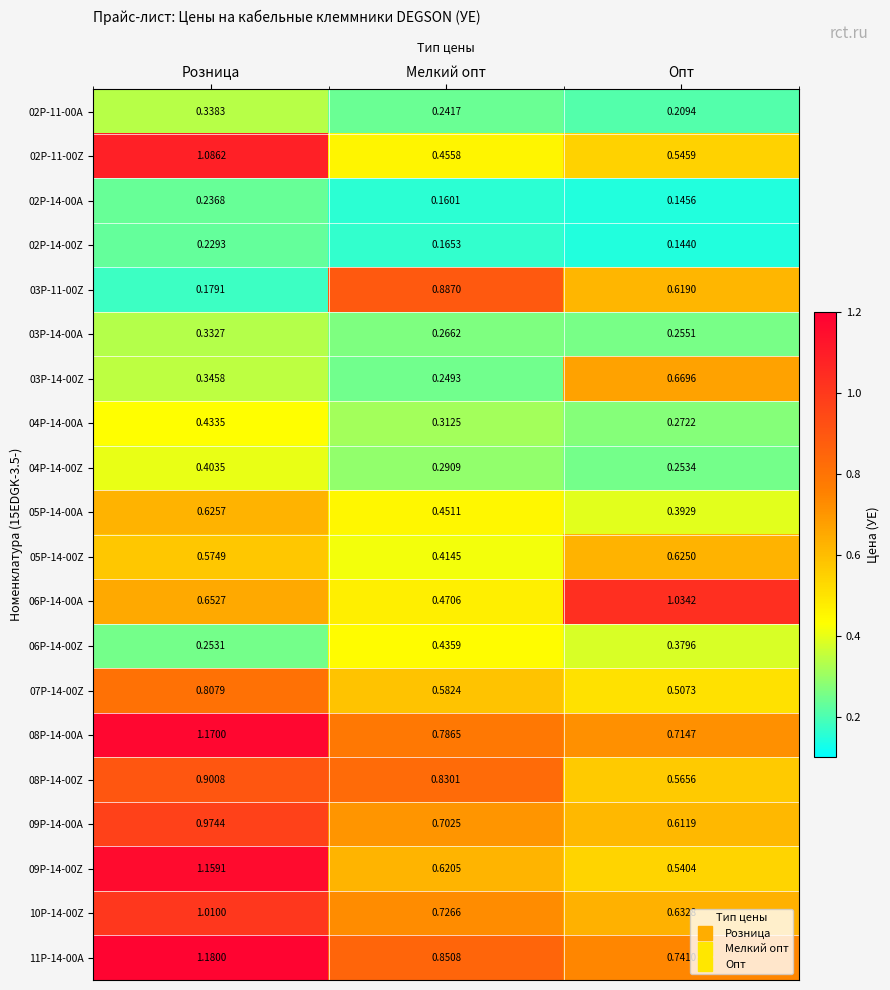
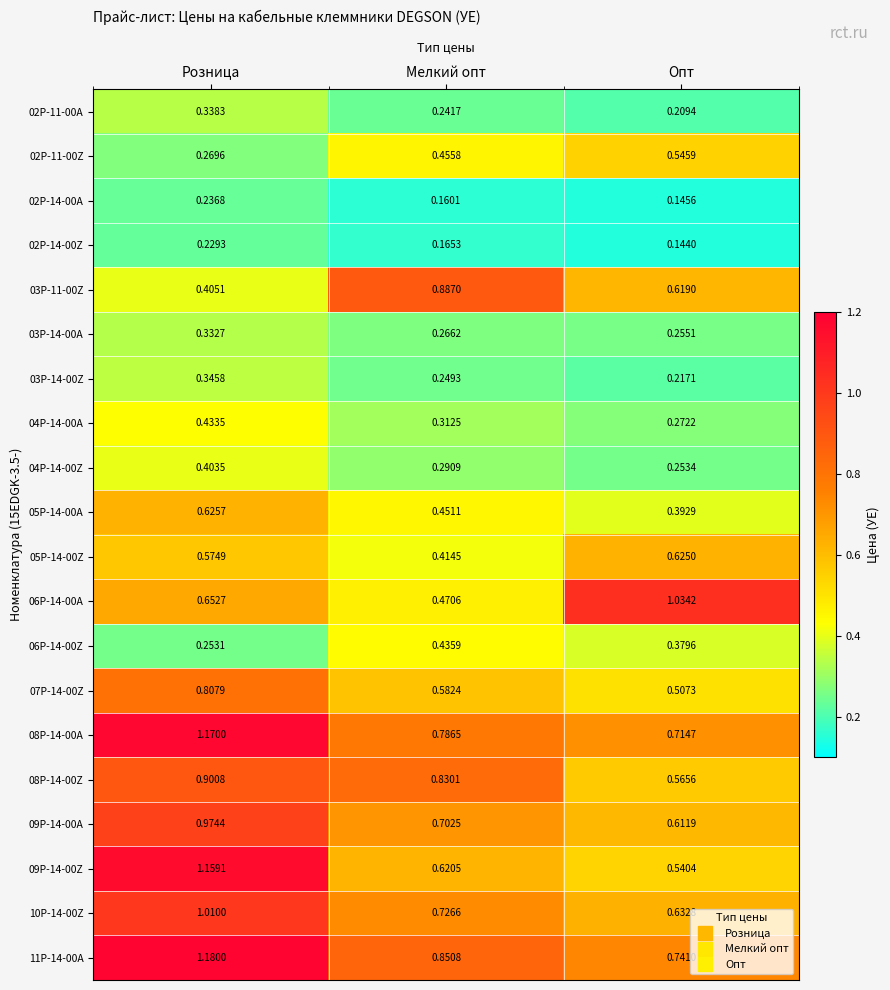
  {
    "02P-11-00A": {
      "Розница": 0.3383,
      "Мелкий опт": 0.2417,
      "Опт": 0.2094
    },
    "02P-11-00Z": {
-     "Розница": 1.0862,
+     "Розница": 0.2696,
      "Мелкий опт": 0.4558,
      "Опт": 0.5459
    },
    "02P-14-00A": {
      "Розница": 0.2368,
      "Мелкий опт": 0.1601,
      "Опт": 0.1456
    },
    "02P-14-00Z": {
      "Розница": 0.2293,
      "Мелкий опт": 0.1653,
      "Опт": 0.1440
    },
    "03P-11-00Z": {
-     "Розница": 0.1791,
+     "Розница": 0.4051,
      "Мелкий опт": 0.8870,
      "Опт": 0.6190
    },
    "03P-14-00A": {
      "Розница": 0.3327,
      "Мелкий опт": 0.2662,
      "Опт": 0.2551
    },
    "03P-14-00Z": {
      "Розница": 0.3458,
      "Мелкий опт": 0.2493,
-     "Опт": 0.6696
+     "Опт": 0.2171
    },
    "04P-14-00A": {
      "Розница": 0.4335,
      "Мелкий опт": 0.3125,
      "Опт": 0.2722
    },
    "04P-14-00Z": {
      "Розница": 0.4035,
      "Мелкий опт": 0.2909,
      "Опт": 0.2534
    },
    "05P-14-00A": {
      "Розница": 0.6257,
      "Мелкий опт": 0.4511,
      "Опт": 0.3929
    },
    "05P-14-00Z": {
      "Розница": 0.5749,
      "Мелкий опт": 0.4145,
      "Опт": 0.6250
    },
    "06P-14-00A": {
      "Розница": 0.6527,
      "Мелкий опт": 0.4706,
      "Опт": 1.0342
    },
    "06P-14-00Z": {
      "Розница": 0.2531,
      "Мелкий опт": 0.4359,
      "Опт": 0.3796
    },
    "07P-14-00Z": {
      "Розница": 0.8079,
      "Мелкий опт": 0.5824,
      "Опт": 0.5073
    },
    "08P-14-00A": {
      "Розница": 1.1700,
      "Мелкий опт": 0.7865,
      "Опт": 0.7147
    },
    "08P-14-00Z": {
      "Розница": 0.9008,
      "Мелкий опт": 0.8301,
      "Опт": 0.5656
    },
    "09P-14-00A": {
      "Розница": 0.9744,
      "Мелкий опт": 0.7025,
      "Опт": 0.6119
    },
    "09P-14-00Z": {
      "Розница": 1.1591,
      "Мелкий опт": 0.6205,
      "Опт": 0.5404
    },
    "10P-14-00Z": {
      "Розница": 1.0100,
      "Мелкий опт": 0.7266
    },
    "11P-14-00A": {
      "Розница": 1.1800,
      "Мелкий опт": 0.8508
    }
  }
